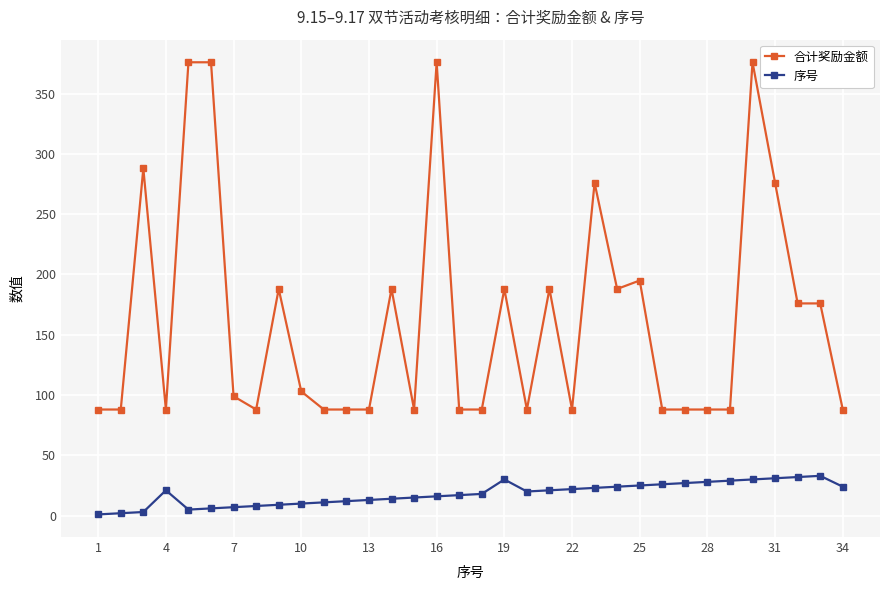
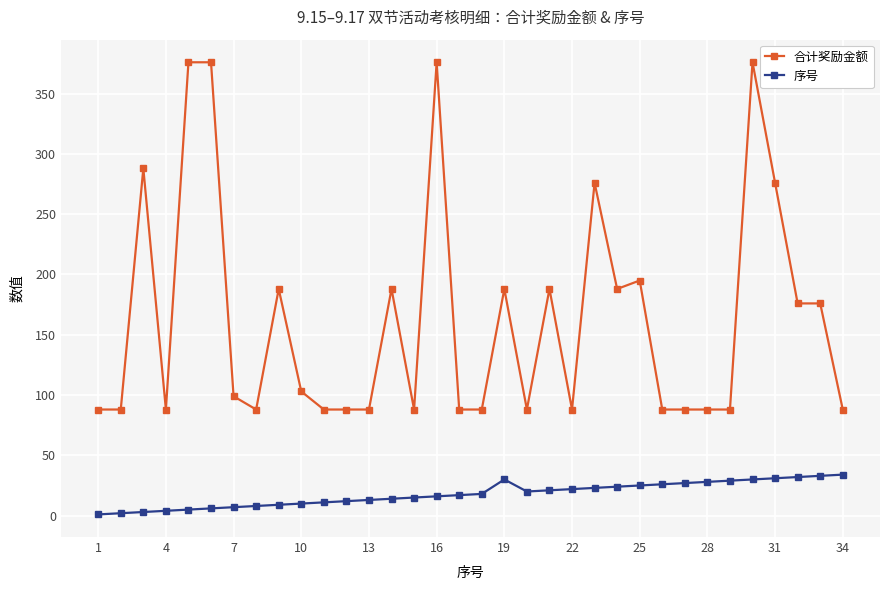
  {
    "合计奖励金额": {
      "1": 88,
      "4": 88,
      "7": 99,
      "10": 103,
      "13": 88,
      "16": 376,
      "19": 188,
      "22": 88,
      "25": 195,
      "28": 88,
      "31": 276,
      "34": 88
    },
    "序号": {
      "1": 1,
-     "4": 21,
+     "4": 4,
      "7": 7,
      "10": 10,
      "13": 13,
      "16": 16,
      "19": 30,
      "22": 22,
      "25": 25,
      "28": 28,
      "31": 31,
-     "34": 24
+     "34": 34
    }
  }
